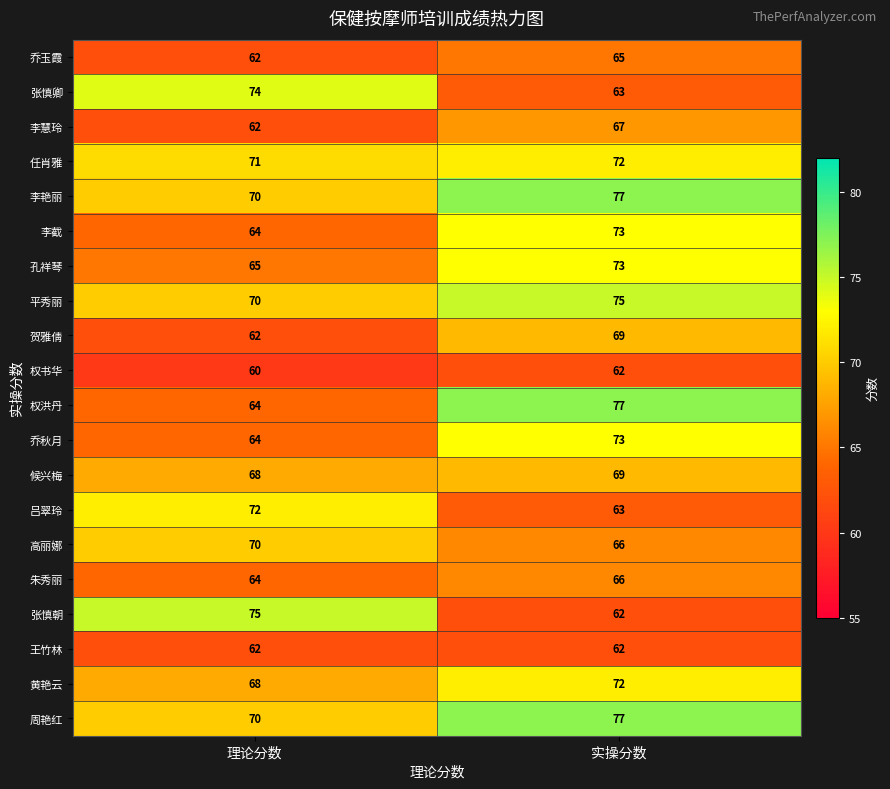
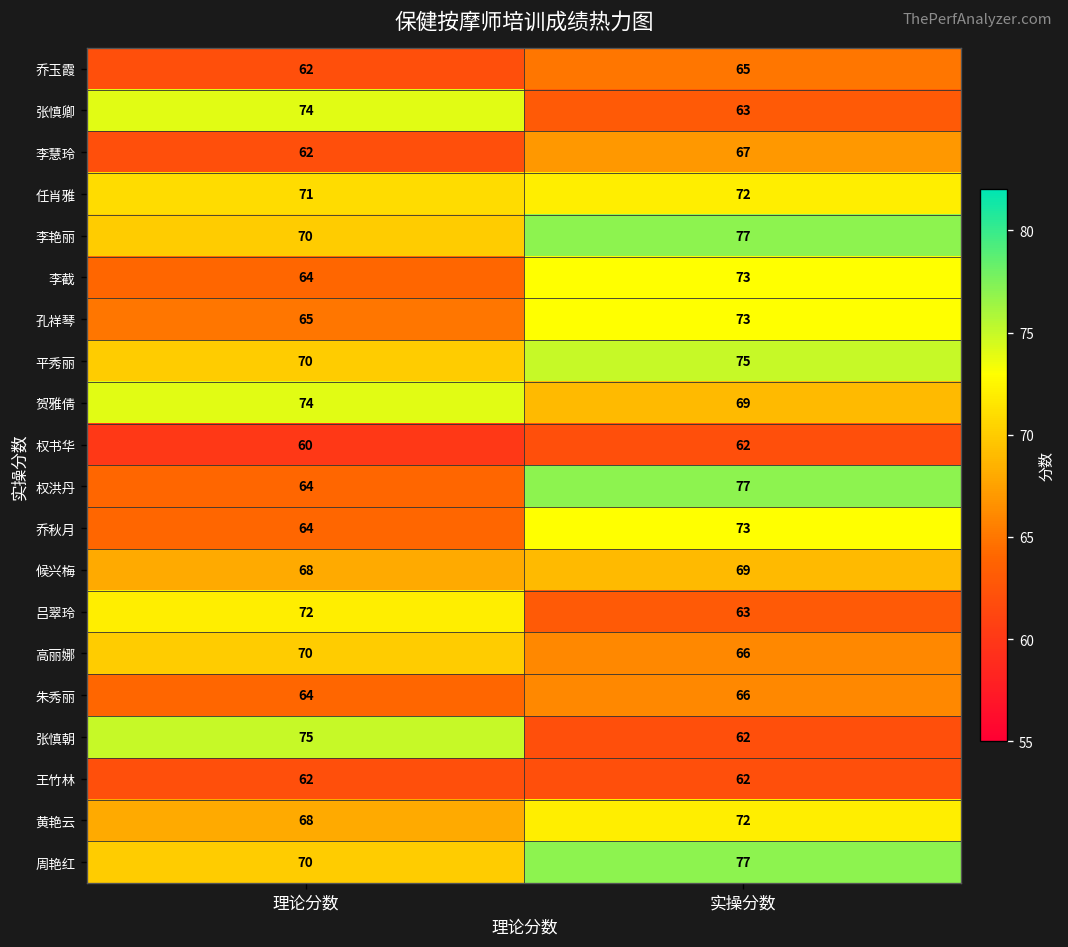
  {
    "乔玉霞": {
      "理论分数": 62,
      "实操分数": 65
    },
    "张慎卿": {
      "理论分数": 74,
      "实操分数": 63
    },
    "李慧玲": {
      "理论分数": 62,
      "实操分数": 67
    },
    "任肖雅": {
      "理论分数": 71,
      "实操分数": 72
    },
    "李艳丽": {
      "理论分数": 70,
      "实操分数": 77
    },
    "李截": {
      "理论分数": 64,
      "实操分数": 73
    },
    "孔祥琴": {
      "理论分数": 65,
      "实操分数": 73
    },
    "平秀丽": {
      "理论分数": 70,
      "实操分数": 75
    },
    "贺雅倩": {
-     "理论分数": 62,
+     "理论分数": 74,
      "实操分数": 69
    },
    "权书华": {
      "理论分数": 60,
      "实操分数": 62
    },
    "权洪丹": {
      "理论分数": 64,
      "实操分数": 77
    },
    "乔秋月": {
      "理论分数": 64,
      "实操分数": 73
    },
    "候兴梅": {
      "理论分数": 68,
      "实操分数": 69
    },
    "吕翠玲": {
      "理论分数": 72,
      "实操分数": 63
    },
    "高丽娜": {
      "理论分数": 70,
      "实操分数": 66
    },
    "朱秀丽": {
      "理论分数": 64,
      "实操分数": 66
    },
    "张慎朝": {
      "理论分数": 75,
      "实操分数": 62
    },
    "王竹林": {
      "理论分数": 62,
      "实操分数": 62
    },
    "黄艳云": {
      "理论分数": 68,
      "实操分数": 72
    },
    "周艳红": {
      "理论分数": 70,
      "实操分数": 77
    }
  }
